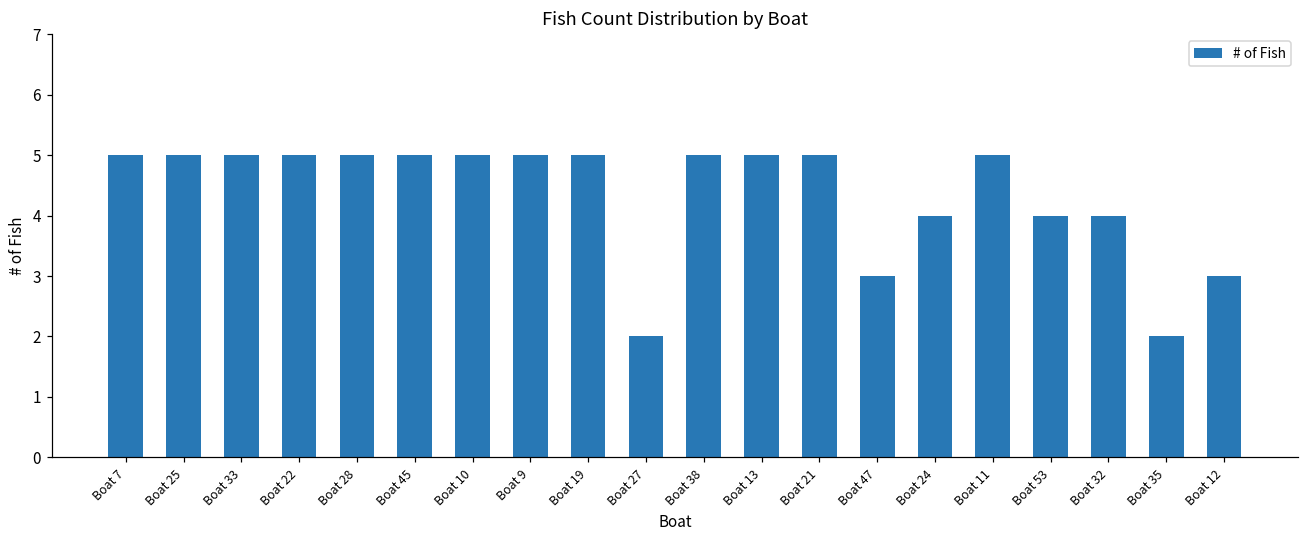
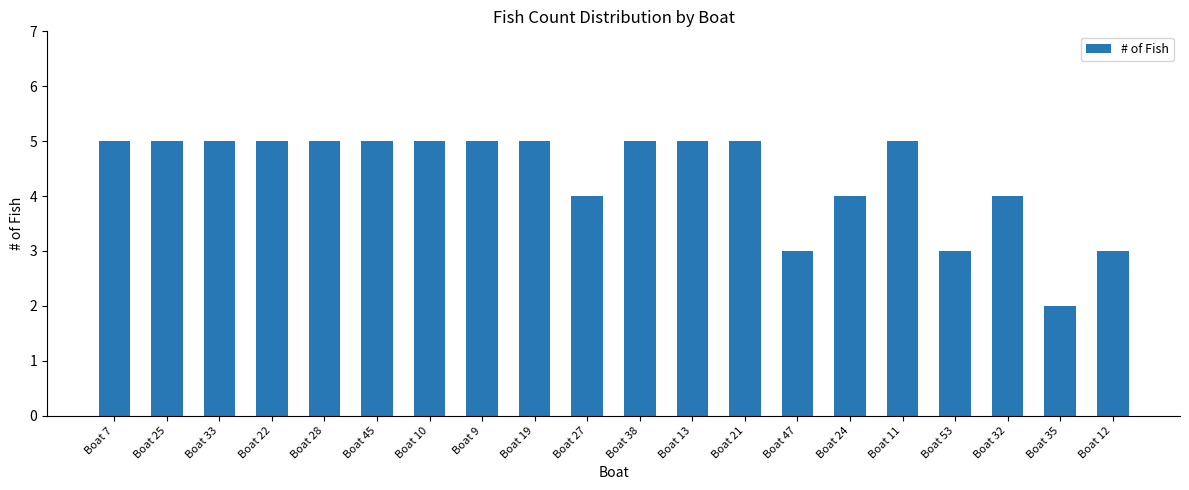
  {
    "Boat 7": 5,
    "Boat 25": 5,
    "Boat 33": 5,
    "Boat 22": 5,
    "Boat 28": 5,
    "Boat 45": 5,
    "Boat 10": 5,
    "Boat 9": 5,
    "Boat 19": 5,
-   "Boat 27": 2,
+   "Boat 27": 4,
    "Boat 38": 5,
    "Boat 13": 5,
    "Boat 21": 5,
    "Boat 47": 3,
    "Boat 24": 4,
    "Boat 11": 5,
-   "Boat 53": 4,
+   "Boat 53": 3,
    "Boat 32": 4,
    "Boat 35": 2,
    "Boat 12": 3
  }
